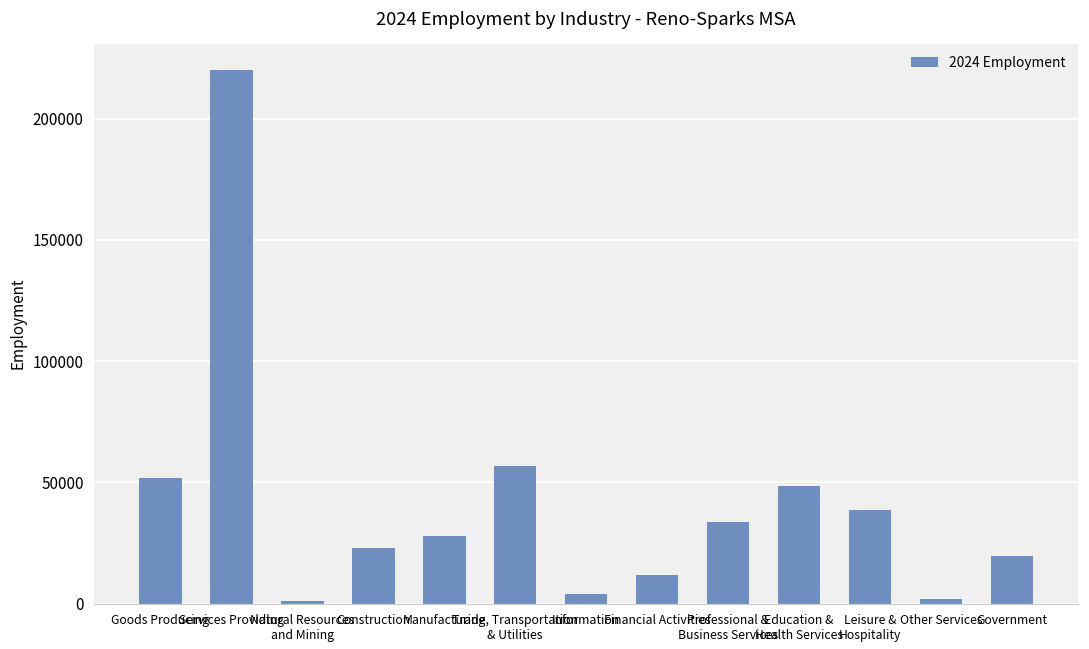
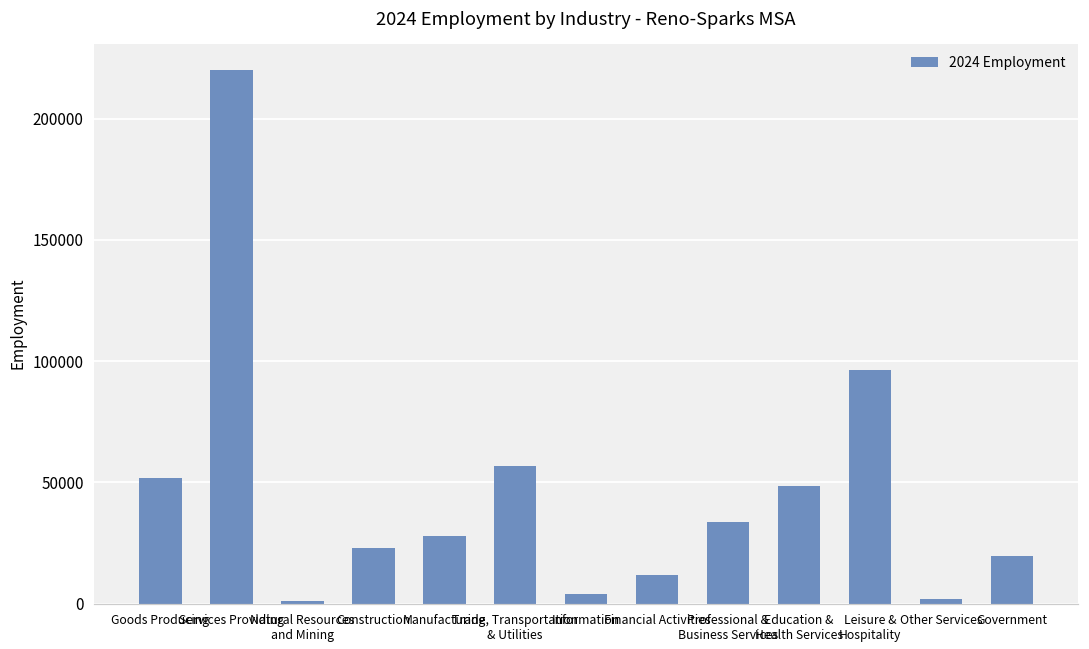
  {
    "Trade, Transportation & Utilities": 57000,
-   "Leisure & Hospitality": 39000,
+   "Leisure & Hospitality": 96000,
    "Other Services": 2000,
    "Government": 19000
  }
